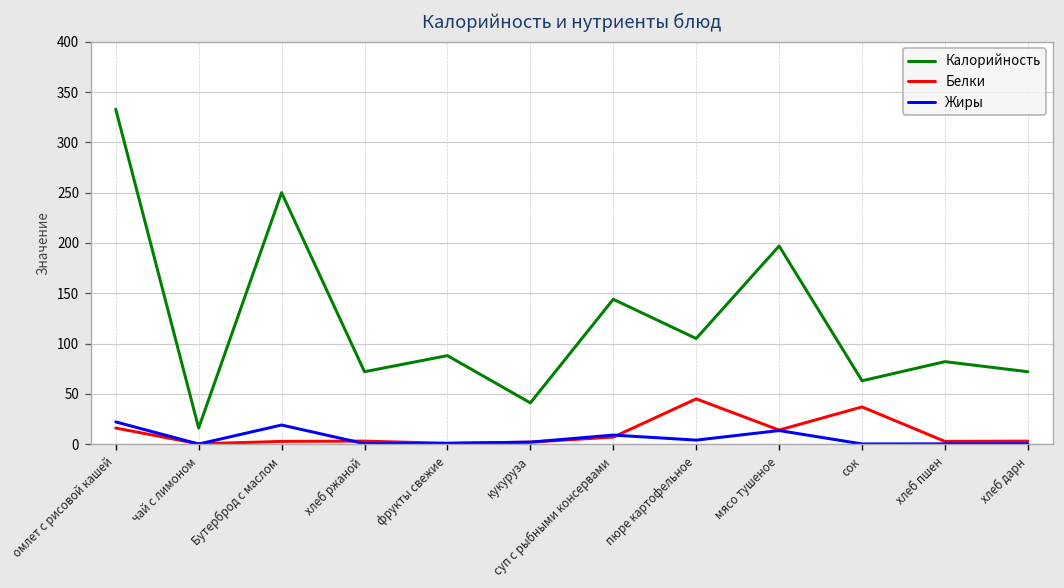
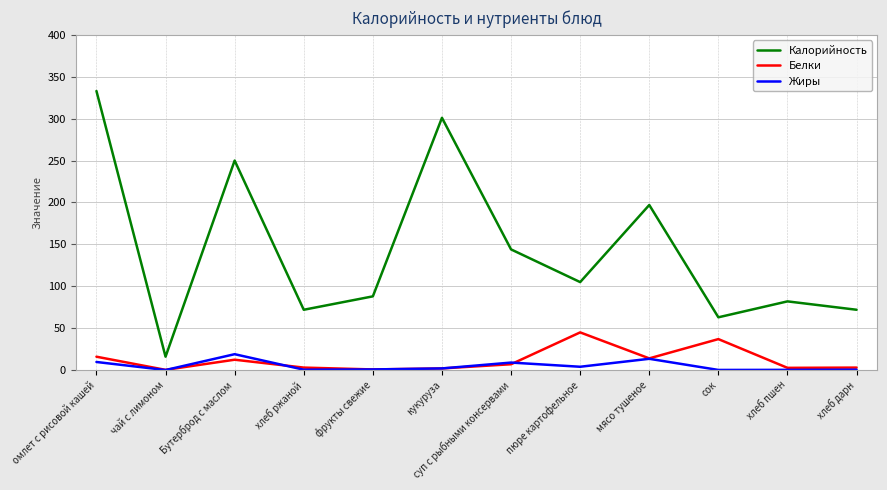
  {
    "Калорийность": {
      "омлет с рисовой кашей": 330,
      "чай с лимоном": 20,
      "Бутерброд с маслом": 250,
      "хлеб ржаной": 70,
      "фрукты свежие": 90,
-     "кукуруза": 40,
+     "кукуруза": 300,
      "суп с рыбными консервами": 140,
      "пюре картофельное": 110,
      "мясо тушеное": 200,
      "сок": 60,
      "хлеб пшен": 80,
      "хлеб дарн": 70
    },
    "Белки": {
      "омлет с рисовой кашей": 20,
-     "Бутерброд с маслом": 0,
+     "Бутерброд с маслом": 10,
      "пюре картофельное": 50,
      "сок": 40
    },
    "Жиры": {
-     "омлет с рисовой кашей": 20,
+     "омлет с рисовой кашей": 10,
      "Бутерброд с маслом": 20,
      "пюре картофельное": 0,
      "сок": 0
    }
  }
